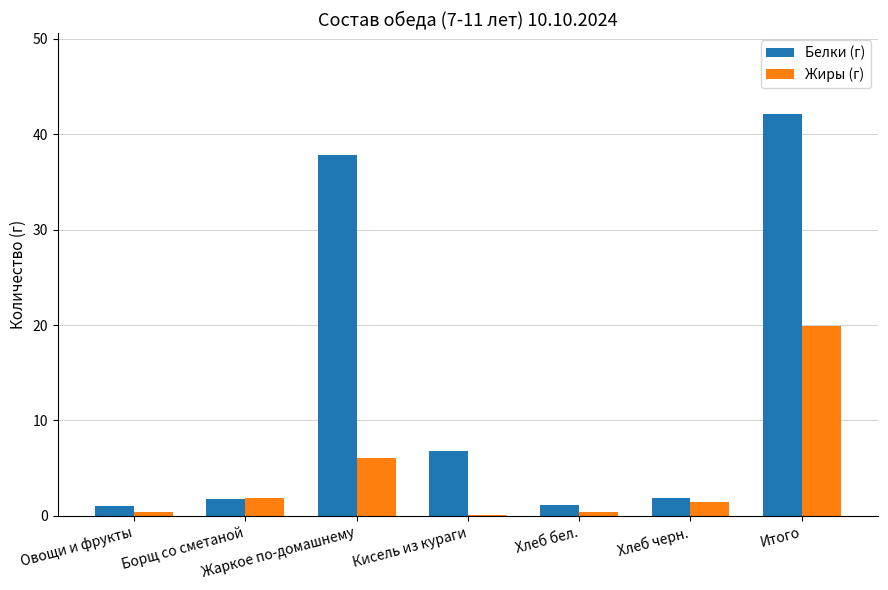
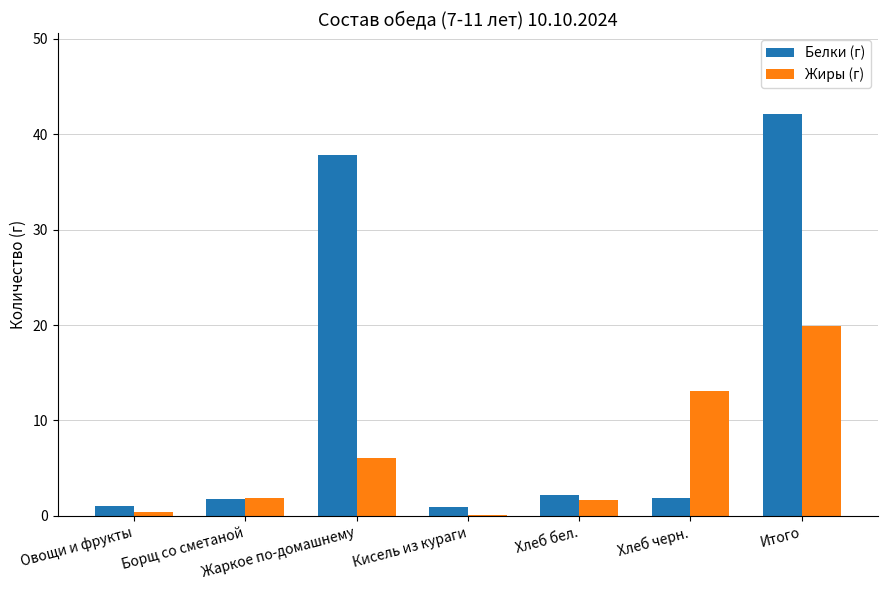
  {
    "Белки (г)": {
      "Овощи и фрукты": 1,
      "Борщ со сметаной": 2,
      "Жаркое по-домашнему": 38,
-     "Кисель из кураги": 7,
-     "Хлеб бел.": 1,
+     "Кисель из кураги": 1,
+     "Хлеб бел.": 2,
      "Хлеб черн.": 2,
      "Итого": 42
    },
    "Жиры (г)": {
      "Овощи и фрукты": 0,
      "Борщ со сметаной": 2,
      "Жаркое по-домашнему": 6,
-     "Хлеб бел.": 0,
-     "Хлеб черн.": 1,
+     "Хлеб бел.": 2,
+     "Хлеб черн.": 13,
      "Итого": 20
    }
  }
